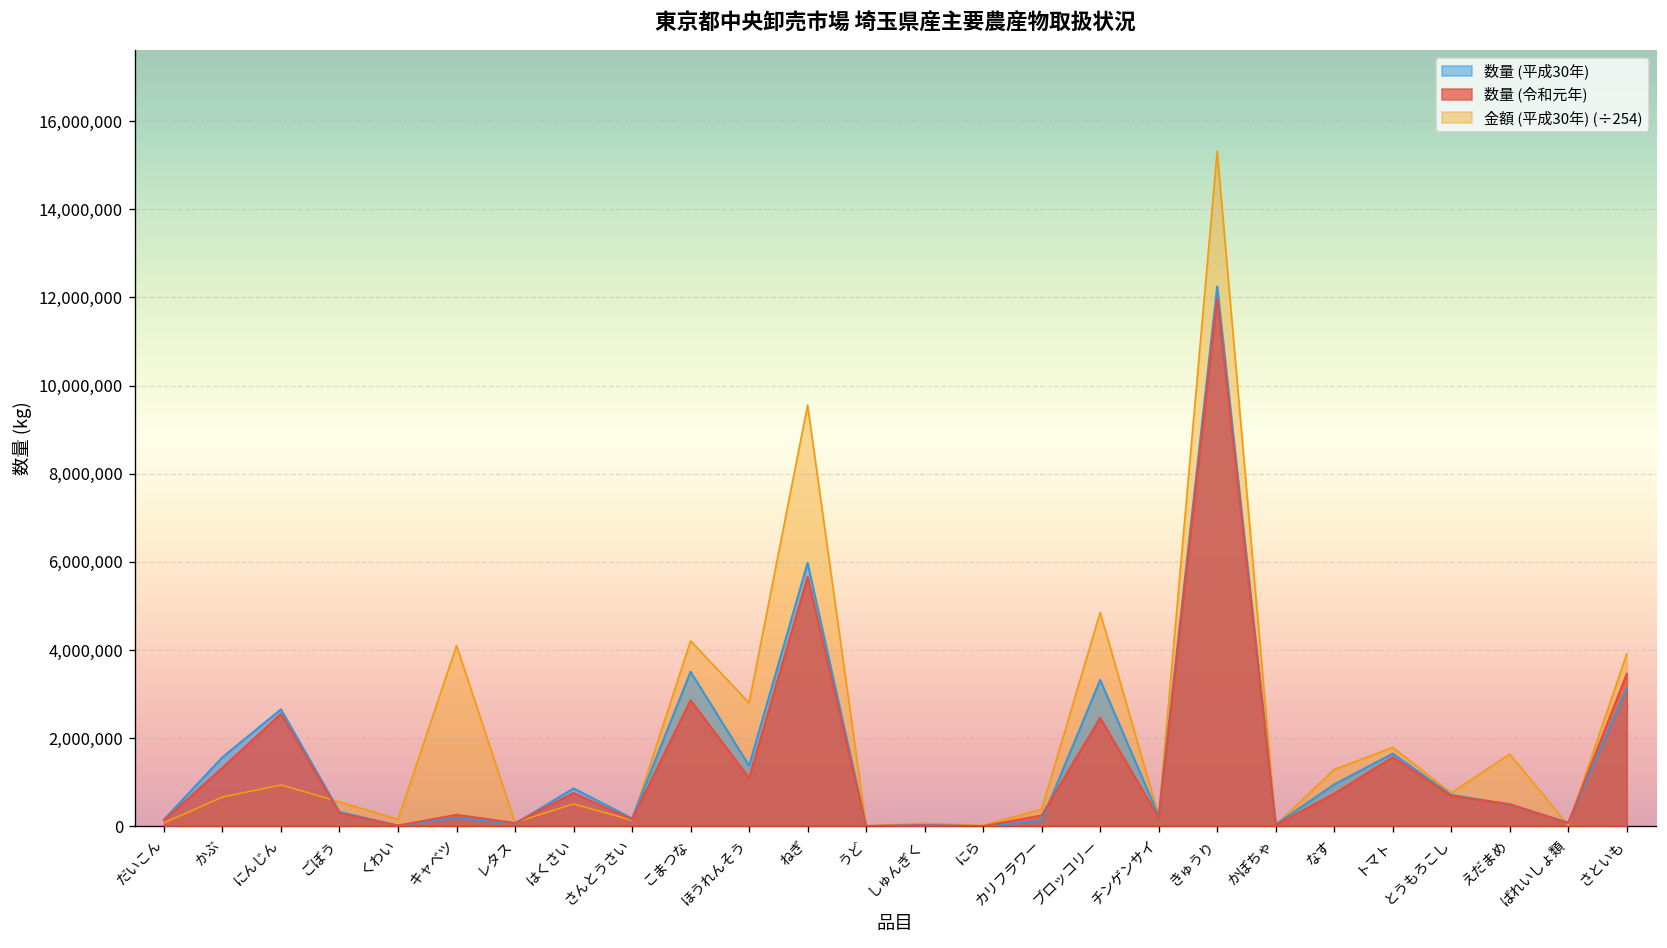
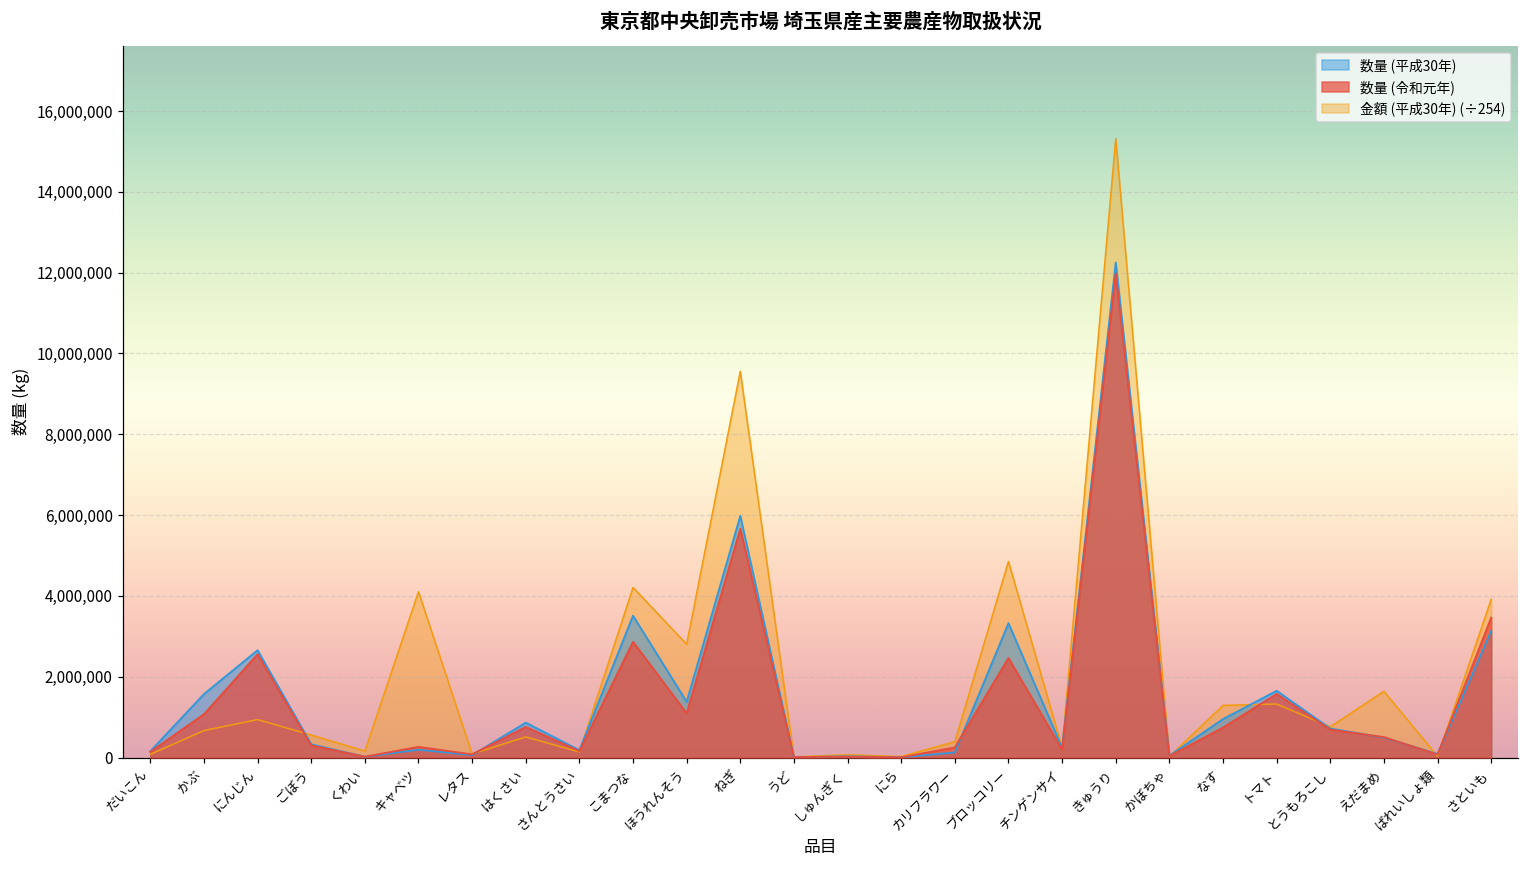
  {
    "数量 (平成30年)": {
      "かぶ": "1,600,000",
      "にんじん": "2,700,000",
      "はくさい": "900,000",
      "こまつな": "3,500,000",
      "ほうれんそう": "1,400,000",
      "ねぎ": "6,000,000",
      "カリフラワー": "100,000",
      "ブロッコリー": "3,300,000",
      "きゅうり": "12,300,000",
      "なす": "1,000,000",
      "トマト": "1,700,000",
      "さといも": "3,100,000"
    },
    "数量 (令和元年)": {
-     "かぶ": "1,300,000",
+     "かぶ": "1,100,000",
      "にんじん": "2,600,000",
      "はくさい": "800,000",
      "こまつな": "2,900,000",
      "ほうれんそう": "1,100,000",
      "ねぎ": "5,700,000",
      "カリフラワー": "300,000",
      "ブロッコリー": "2,500,000",
      "きゅうり": "12,000,000",
      "なす": "700,000",
      "トマト": "1,600,000",
      "さといも": "3,500,000"
    },
    "金額 (平成30年) (÷254)": {
      "かぶ": "700,000",
      "にんじん": "900,000",
      "ごぼう": "600,000",
      "くわい": "200,000",
      "キャベツ": "4,100,000",
      "はくさい": "500,000",
      "こまつな": "4,200,000",
      "ほうれんそう": "2,800,000",
      "ねぎ": "9,600,000",
      "カリフラワー": "400,000",
      "ブロッコリー": "4,900,000",
      "きゅうり": "15,300,000",
      "なす": "1,300,000",
-     "トマト": "1,800,000",
+     "トマト": "1,300,000",
      "えだまめ": "1,600,000",
      "さといも": "3,900,000"
    }
  }
